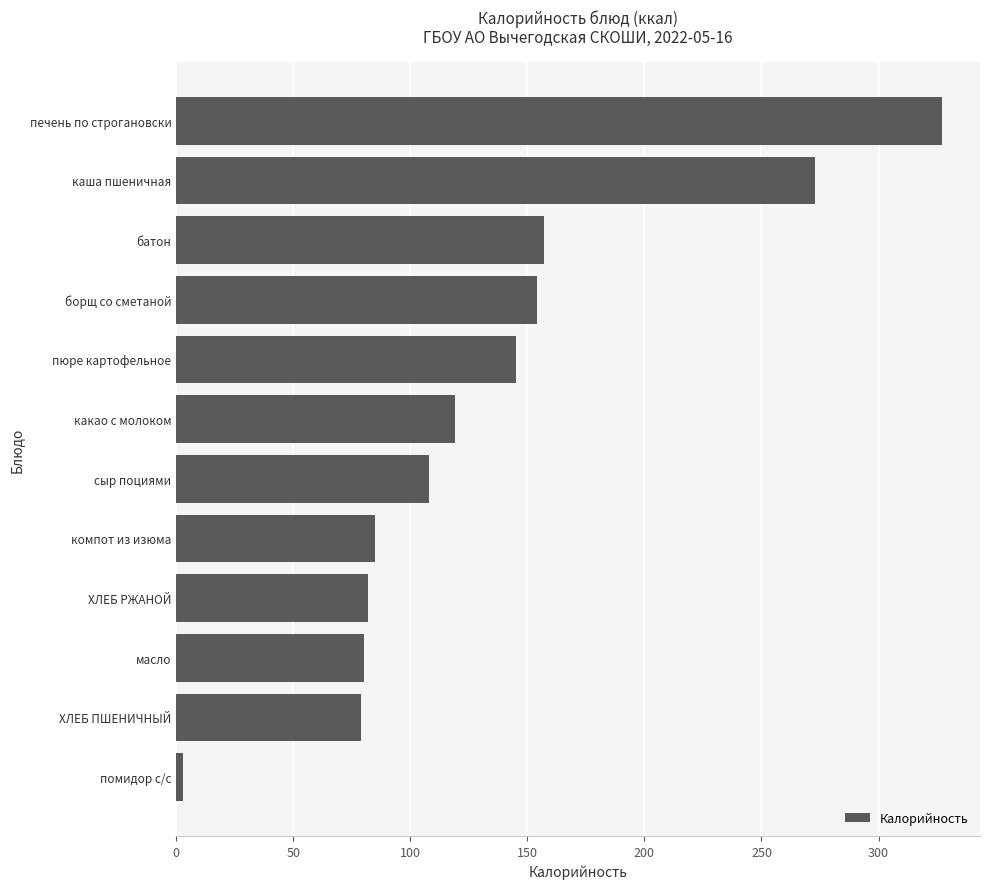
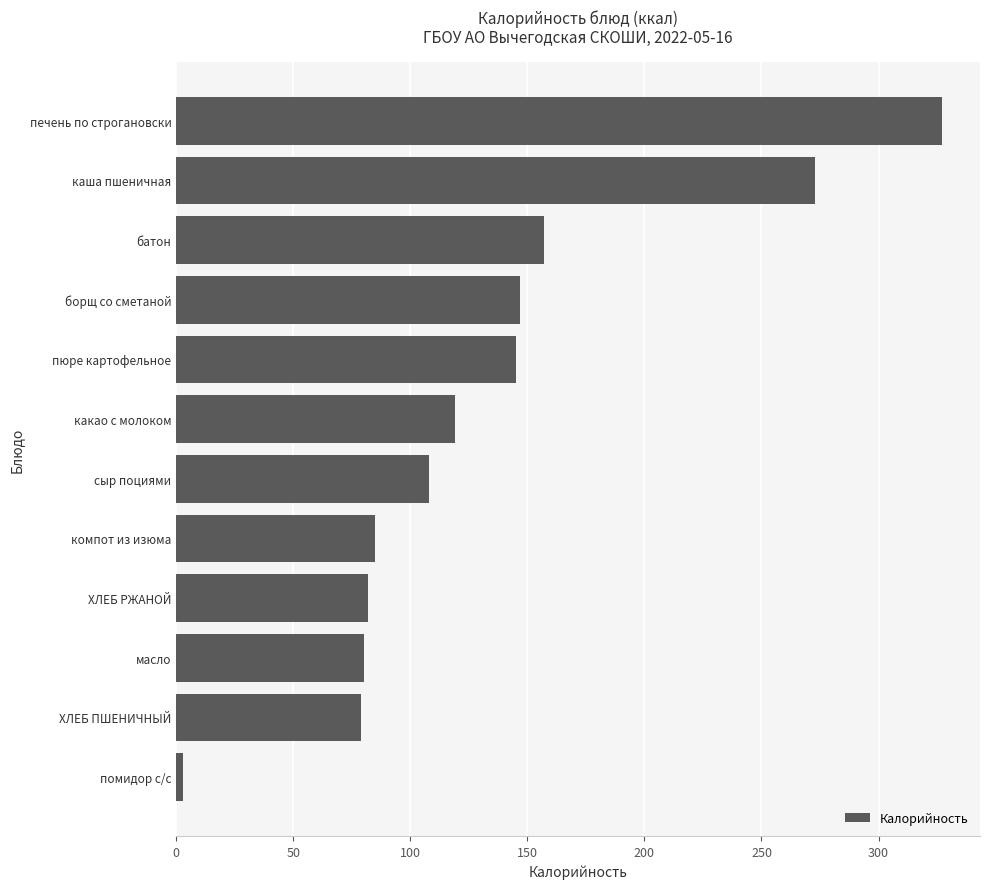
  {
    "печень по строгановски": 327,
    "каша пшеничная": 273,
    "батон": 157,
-   "борщ со сметаной": 154,
+   "борщ со сметаной": 147,
    "пюре картофельное": 145,
    "какао с молоком": 119,
    "сыр поциями": 108,
    "компот из изюма": 85,
    "ХЛЕБ РЖАНОЙ": 82,
    "масло": 80,
    "ХЛЕБ ПШЕНИЧНЫЙ": 79,
    "помидор с/с": 3
  }
